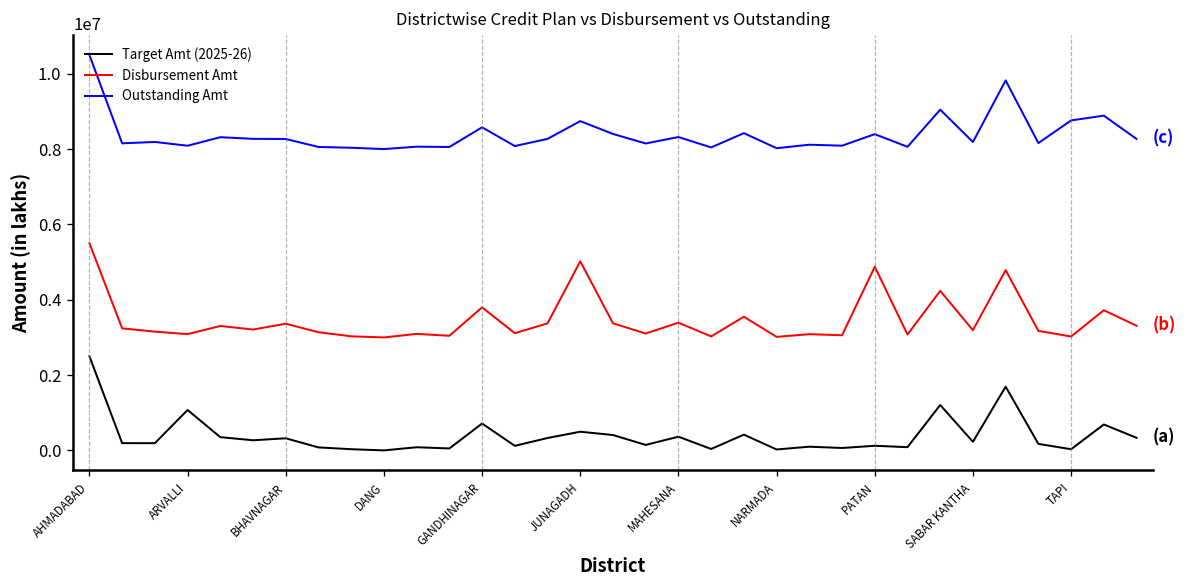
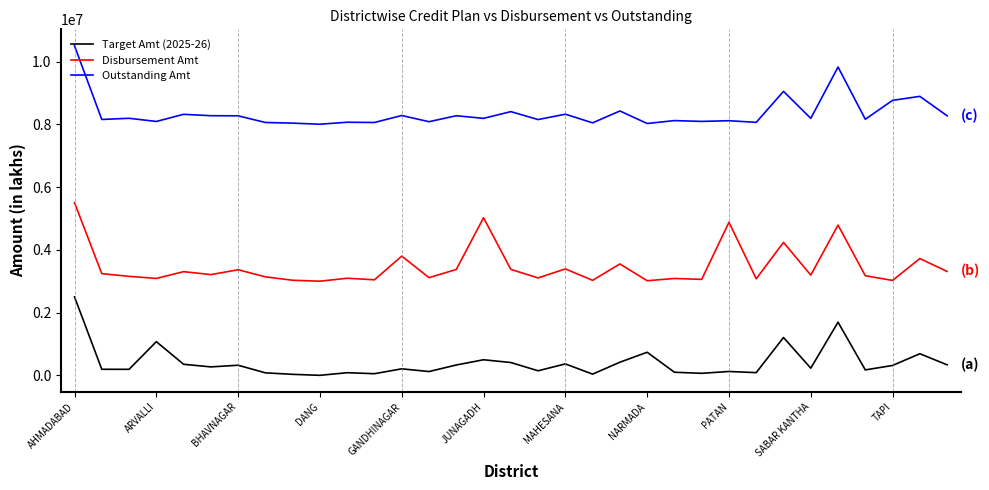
  {
    "Target Amt (2025-26)": {
      "AHMADABAD": 2500000,
      "ARVALLI": 1100000,
      "BHAVNAGAR": 300000,
      "DANG": 0,
-     "GANDHINAGAR": 700000,
+     "GANDHINAGAR": 200000,
      "JUNAGADH": 500000,
      "MAHESANA": 400000,
-     "NARMADA": 0,
+     "NARMADA": 700000,
      "PATAN": 100000,
      "SABAR KANTHA": 200000,
-     "TAPI": 0
+     "TAPI": 300000
    },
    "Disbursement Amt": {
      "AHMADABAD": 5500000,
      "ARVALLI": 3100000,
      "BHAVNAGAR": 3400000,
      "DANG": 3000000,
      "GANDHINAGAR": 3800000,
      "JUNAGADH": 5000000,
      "MAHESANA": 3400000,
      "NARMADA": 3000000,
      "PATAN": 4900000,
      "SABAR KANTHA": 3200000,
      "TAPI": 3000000
    },
    "Outstanding Amt": {
      "AHMADABAD": 10500000,
      "ARVALLI": 8100000,
      "BHAVNAGAR": 8300000,
      "DANG": 8000000,
-     "GANDHINAGAR": 8600000,
-     "JUNAGADH": 8700000,
+     "GANDHINAGAR": 8300000,
+     "JUNAGADH": 8200000,
      "MAHESANA": 8300000,
      "NARMADA": 8000000,
-     "PATAN": 8400000,
+     "PATAN": 8100000,
      "SABAR KANTHA": 8200000,
      "TAPI": 8800000
    }
  }
